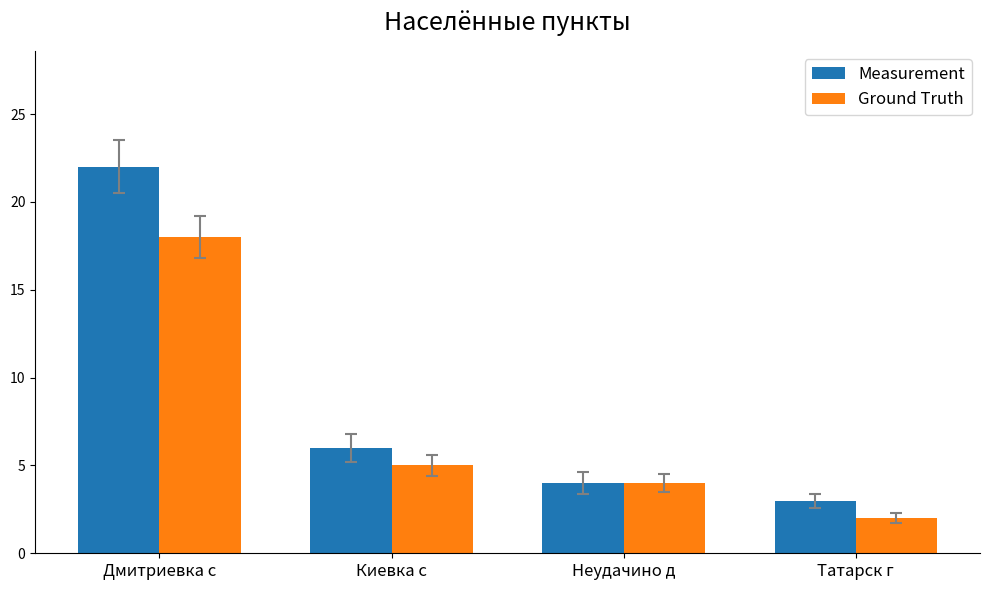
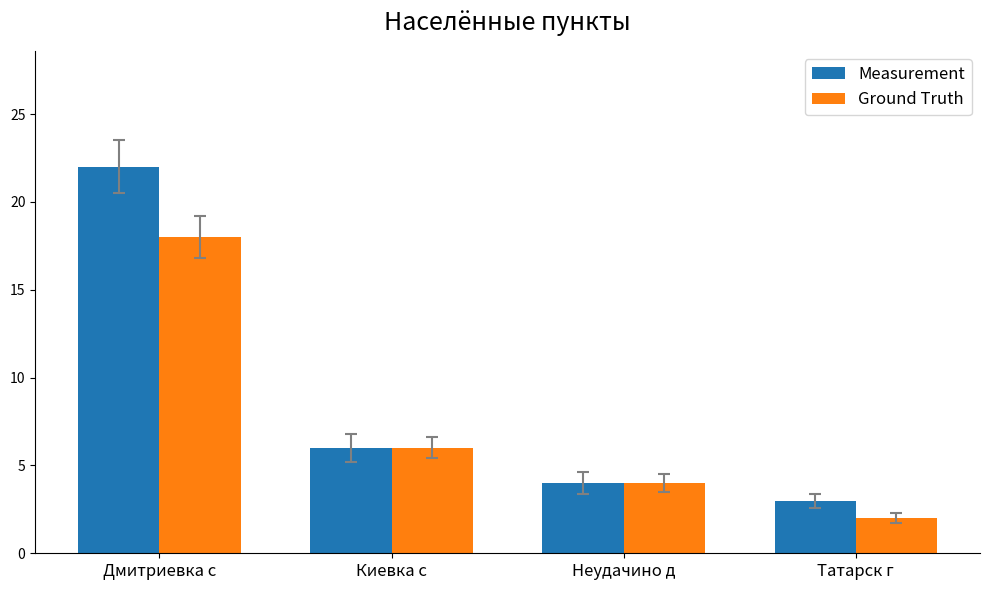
  {
    "Ground Truth": {
      "Дмитриевка с": 18,
-     "Киевка с": 5,
+     "Киевка с": 6,
      "Неудачино д": 4,
      "Татарск г": 2
    }
  }
